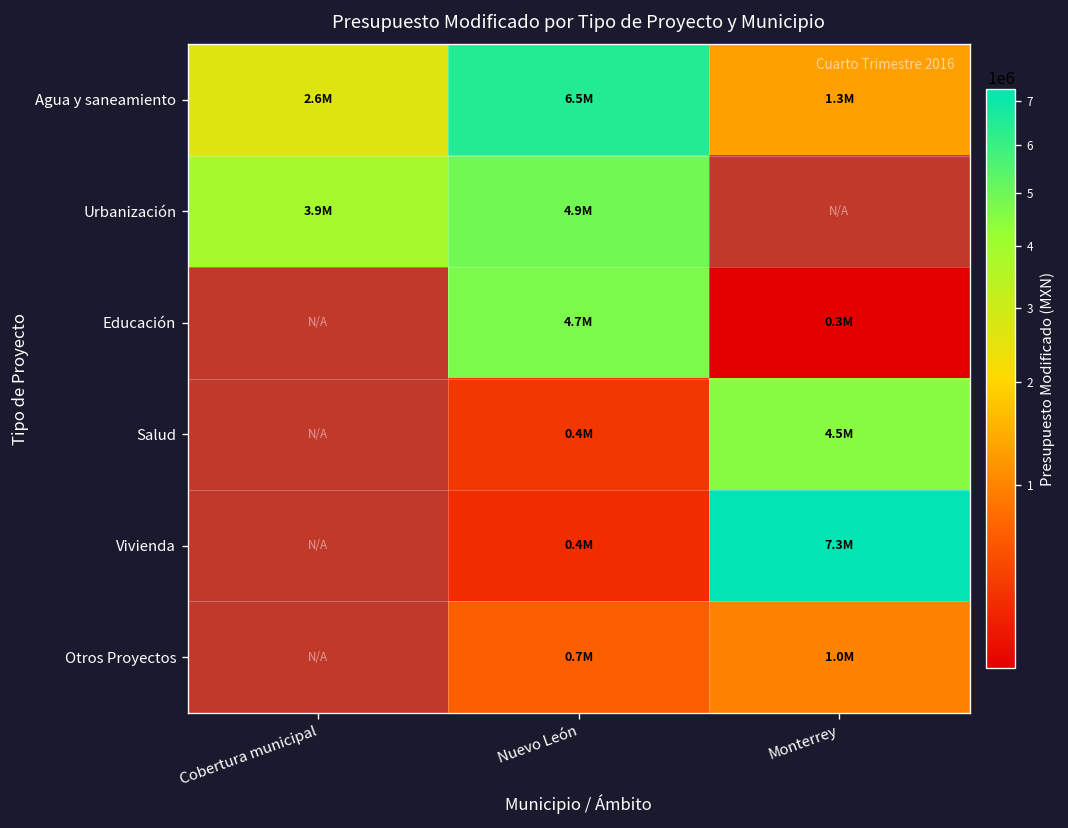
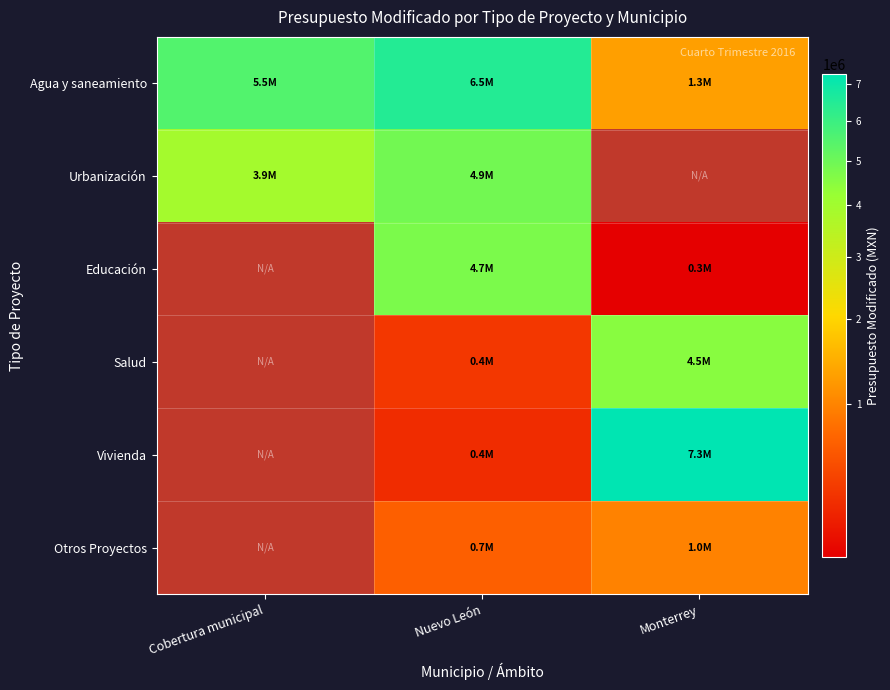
  {
    "Agua y saneamiento": {
-     "Cobertura municipal": "2.6M",
+     "Cobertura municipal": "5.5M",
      "Nuevo León": "6.5M"
    },
    "Urbanización": {
      "Cobertura municipal": "3.9M",
      "Nuevo León": "4.9M"
    },
    "Educación": {
      "Nuevo León": "4.7M",
      "Monterrey": "0.3M"
    },
    "Salud": {
      "Nuevo León": "0.4M",
      "Monterrey": "4.5M"
    },
    "Vivienda": {
      "Nuevo León": "0.4M",
      "Monterrey": "7.3M"
    },
    "Otros Proyectos": {
      "Nuevo León": "0.7M",
      "Monterrey": "1.0M"
    }
  }
